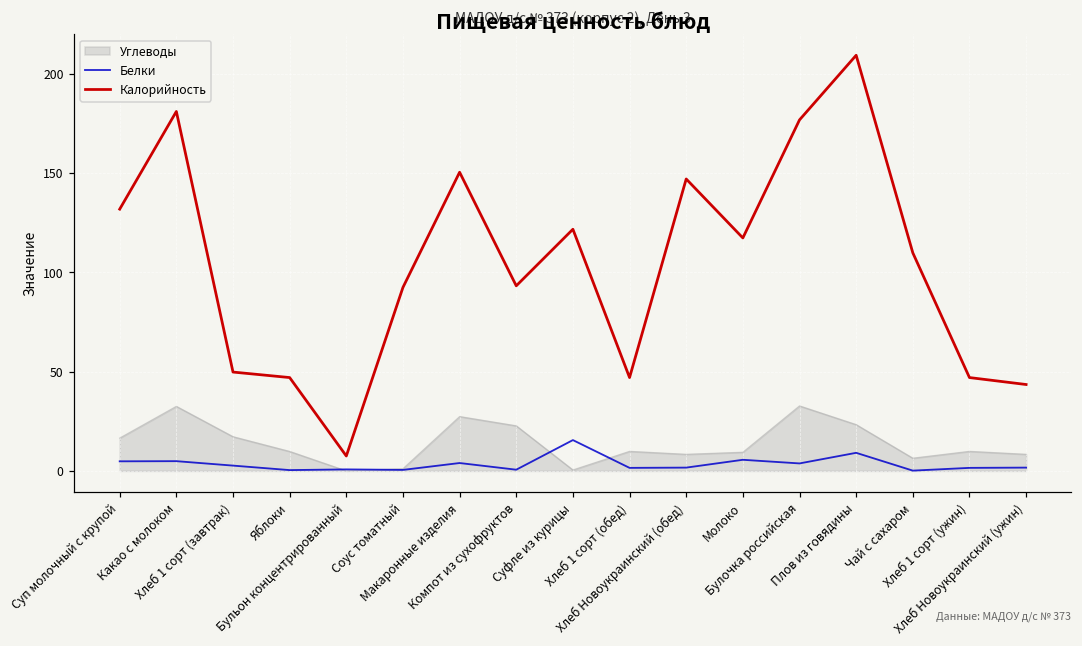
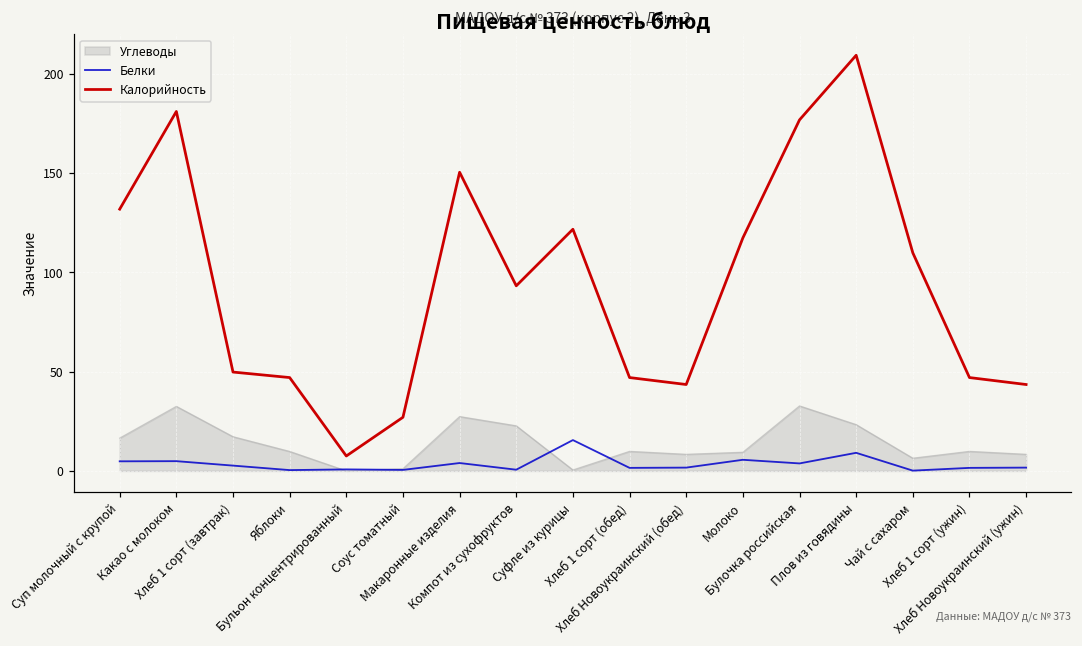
  {
    "Углеводы": {
      "Суп молочный с крупой": 17,
      "Какао с молоком": 33,
      "Хлеб 1 сорт (завтрак)": 17,
      "Яблоки": 10,
      "Макаронные изделия": 27,
      "Компот из сухофруктов": 23,
      "Суфле из курицы": 0,
      "Хлеб 1 сорт (обед)": 10,
      "Хлеб Новоукраинский (обед)": 8,
      "Молоко": 9,
      "Булочка российская": 33,
      "Плов из говядины": 23,
      "Чай с сахаром": 6,
      "Хлеб 1 сорт (ужин)": 10,
      "Хлеб Новоукраинский (ужин)": 8
    },
    "Белки": {
      "Суп молочный с крупой": 5,
      "Какао с молоком": 5,
      "Хлеб 1 сорт (завтрак)": 3,
      "Яблоки": 0,
      "Макаронные изделия": 4,
      "Компот из сухофруктов": 1,
      "Суфле из курицы": 16,
      "Хлеб 1 сорт (обед)": 2,
      "Хлеб Новоукраинский (обед)": 2,
      "Молоко": 6,
      "Булочка российская": 4,
      "Плов из говядины": 9,
      "Чай с сахаром": 0,
      "Хлеб 1 сорт (ужин)": 2,
      "Хлеб Новоукраинский (ужин)": 2
    },
    "Калорийность": {
      "Суп молочный с крупой": 132,
      "Какао с молоком": 181,
      "Хлеб 1 сорт (завтрак)": 50,
      "Яблоки": 47,
      "Бульон концентрированный": 8,
-     "Соус томатный": 92,
+     "Соус томатный": 27,
      "Макаронные изделия": 150,
      "Компот из сухофруктов": 93,
      "Суфле из курицы": 122,
      "Хлеб 1 сорт (обед)": 47,
-     "Хлеб Новоукраинский (обед)": 147,
+     "Хлеб Новоукраинский (обед)": 44,
      "Молоко": 117,
      "Булочка российская": 177,
      "Плов из говядины": 209,
      "Чай с сахаром": 110,
      "Хлеб 1 сорт (ужин)": 47,
      "Хлеб Новоукраинский (ужин)": 44
    }
  }
